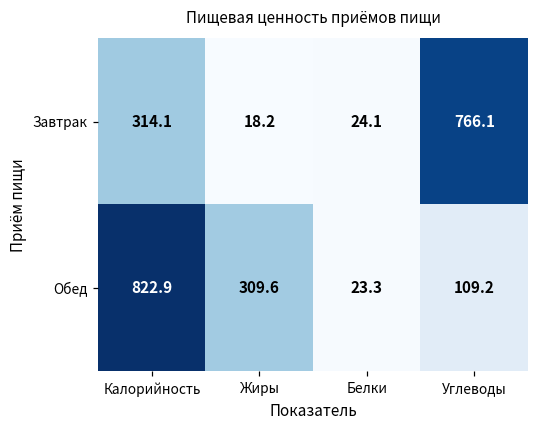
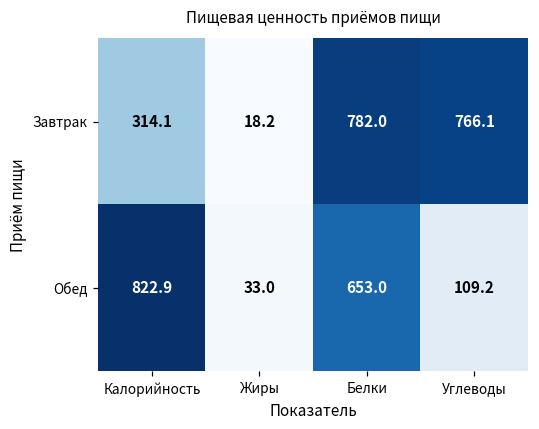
  {
    "Завтрак": {
      "Калорийность": 314.1,
      "Жиры": 18.2,
-     "Белки": 24.1,
+     "Белки": 782.0,
      "Углеводы": 766.1
    },
    "Обед": {
      "Калорийность": 822.9,
-     "Жиры": 309.6,
-     "Белки": 23.3,
+     "Жиры": 33.0,
+     "Белки": 653.0,
      "Углеводы": 109.2
    }
  }
